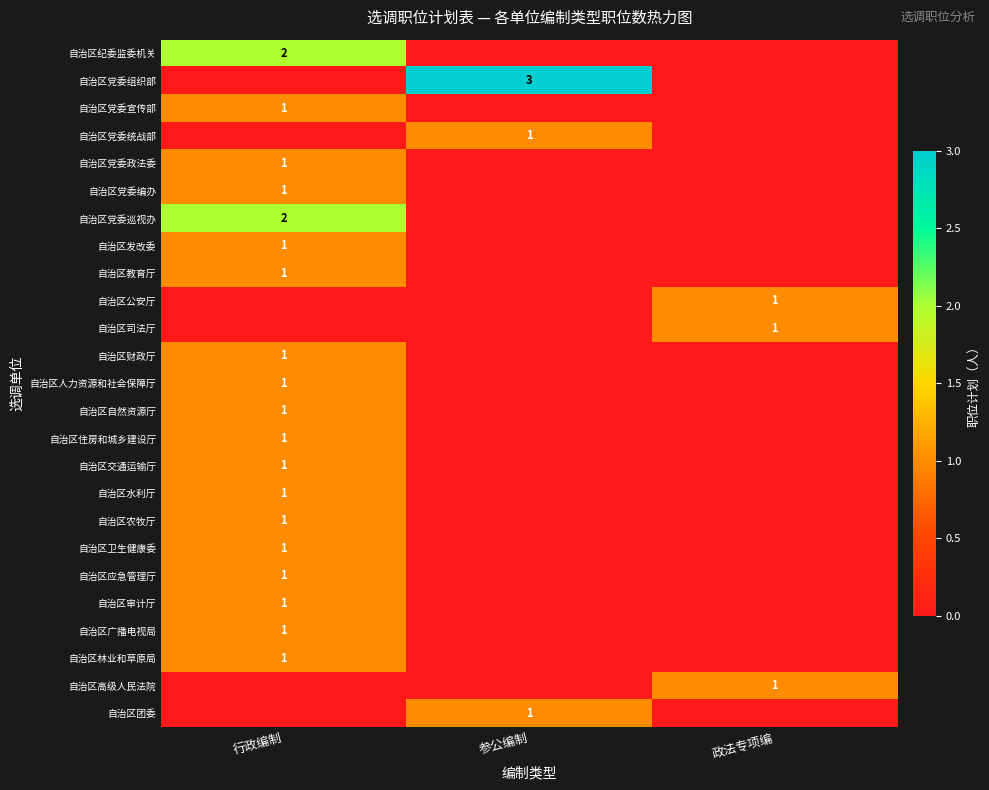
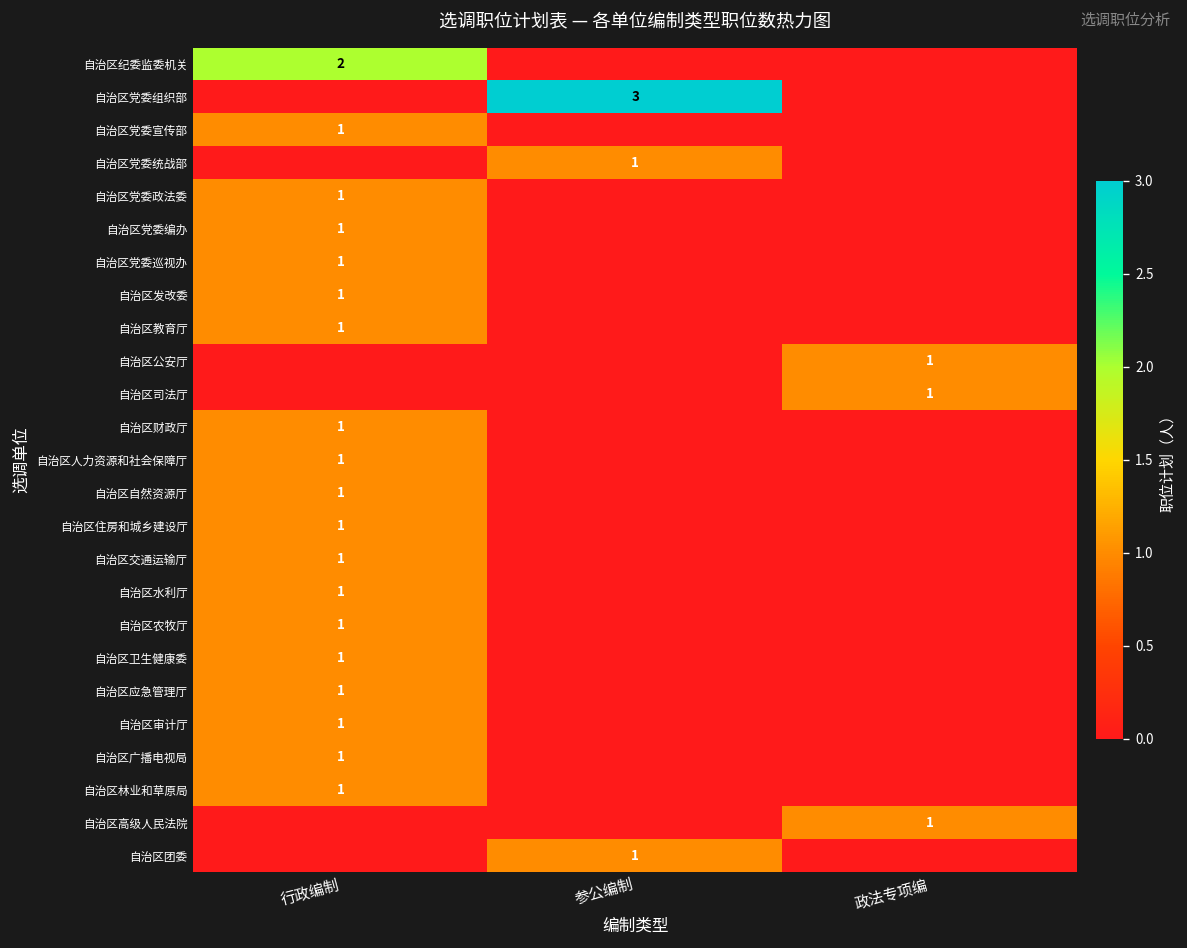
  {
    "自治区纪委监委机关": {
      "行政编制": 2
    },
    "自治区党委组织部": {
      "参公编制": 3
    },
    "自治区党委宣传部": {
      "行政编制": 1
    },
    "自治区党委统战部": {
      "参公编制": 1
    },
    "自治区党委政法委": {
      "行政编制": 1
    },
    "自治区党委编办": {
      "行政编制": 1
    },
    "自治区党委巡视办": {
-     "行政编制": 2
+     "行政编制": 1
    },
    "自治区发改委": {
      "行政编制": 1
    },
    "自治区教育厅": {
      "行政编制": 1
    },
    "自治区公安厅": {
      "政法专项编": 1
    },
    "自治区司法厅": {
      "政法专项编": 1
    },
    "自治区财政厅": {
      "行政编制": 1
    },
    "自治区人力资源和社会保障厅": {
      "行政编制": 1
    },
    "自治区自然资源厅": {
      "行政编制": 1
    },
    "自治区住房和城乡建设厅": {
      "行政编制": 1
    },
    "自治区交通运输厅": {
      "行政编制": 1
    },
    "自治区水利厅": {
      "行政编制": 1
    },
    "自治区农牧厅": {
      "行政编制": 1
    },
    "自治区卫生健康委": {
      "行政编制": 1
    },
    "自治区应急管理厅": {
      "行政编制": 1
    },
    "自治区审计厅": {
      "行政编制": 1
    },
    "自治区广播电视局": {
      "行政编制": 1
    },
    "自治区林业和草原局": {
      "行政编制": 1
    },
    "自治区高级人民法院": {
      "政法专项编": 1
    },
    "自治区团委": {
      "参公编制": 1
    }
  }
